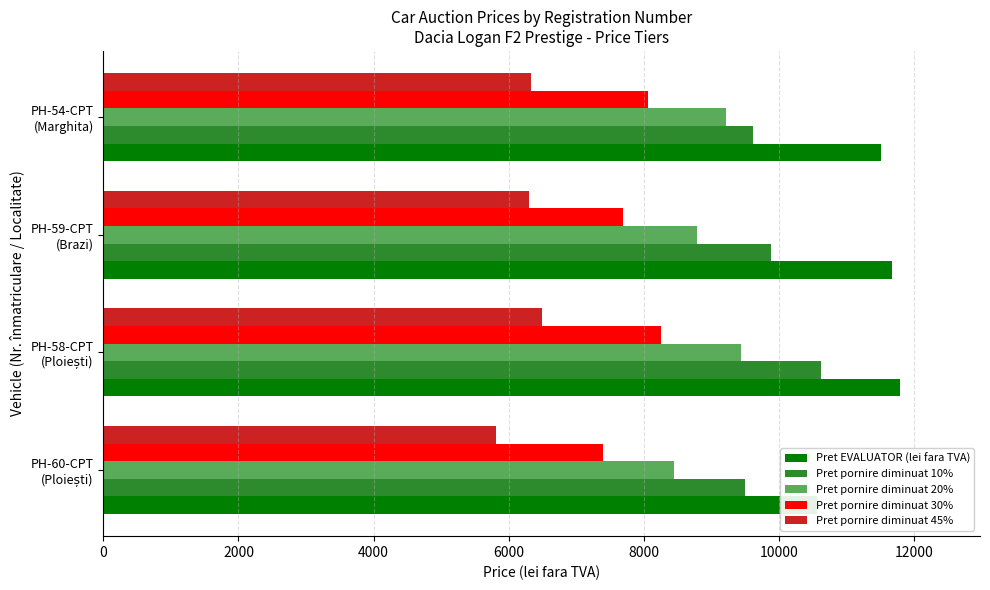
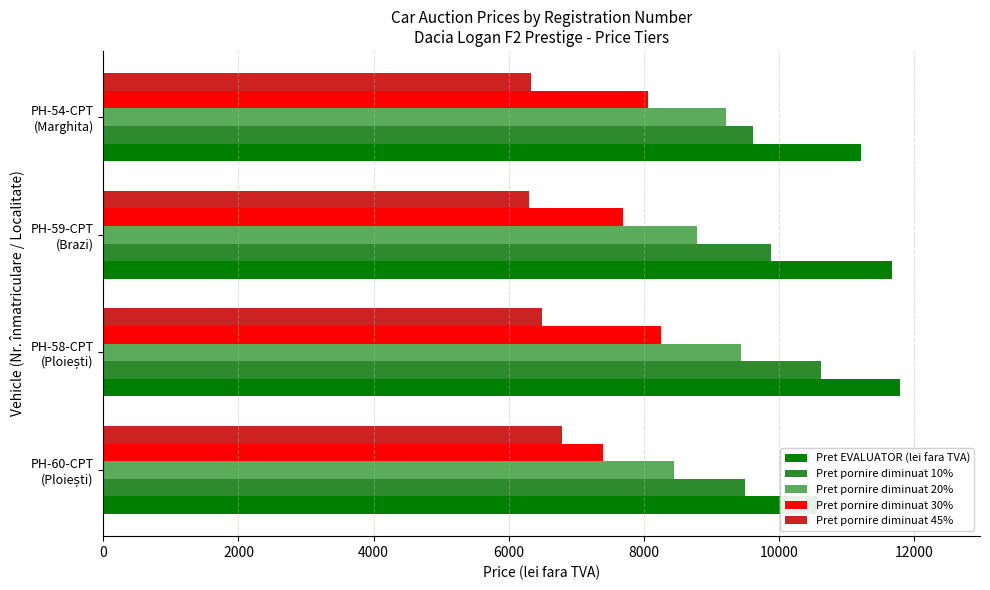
  {
    "Pret EVALUATOR (lei fara TVA)": {
-     "PH-54-CPT (Marghita)": 11500,
+     "PH-54-CPT (Marghita)": 11200,
      "PH-59-CPT (Brazi)": 11700,
      "PH-58-CPT (Ploiești)": 11800
    },
    "Pret pornire diminuat 10%": {
      "PH-54-CPT (Marghita)": 9600,
      "PH-59-CPT (Brazi)": 9900,
      "PH-58-CPT (Ploiești)": 10600,
      "PH-60-CPT (Ploiești)": 9500
    },
    "Pret pornire diminuat 20%": {
      "PH-54-CPT (Marghita)": 9200,
      "PH-59-CPT (Brazi)": 8800,
      "PH-58-CPT (Ploiești)": 9400,
      "PH-60-CPT (Ploiești)": 8400
    },
    "Pret pornire diminuat 30%": {
      "PH-54-CPT (Marghita)": 8100,
      "PH-59-CPT (Brazi)": 7700,
      "PH-58-CPT (Ploiești)": 8300,
      "PH-60-CPT (Ploiești)": 7400
    },
    "Pret pornire diminuat 45%": {
      "PH-54-CPT (Marghita)": 6300,
      "PH-59-CPT (Brazi)": 6300,
      "PH-58-CPT (Ploiești)": 6500,
-     "PH-60-CPT (Ploiești)": 5800
+     "PH-60-CPT (Ploiești)": 6800
    }
  }
